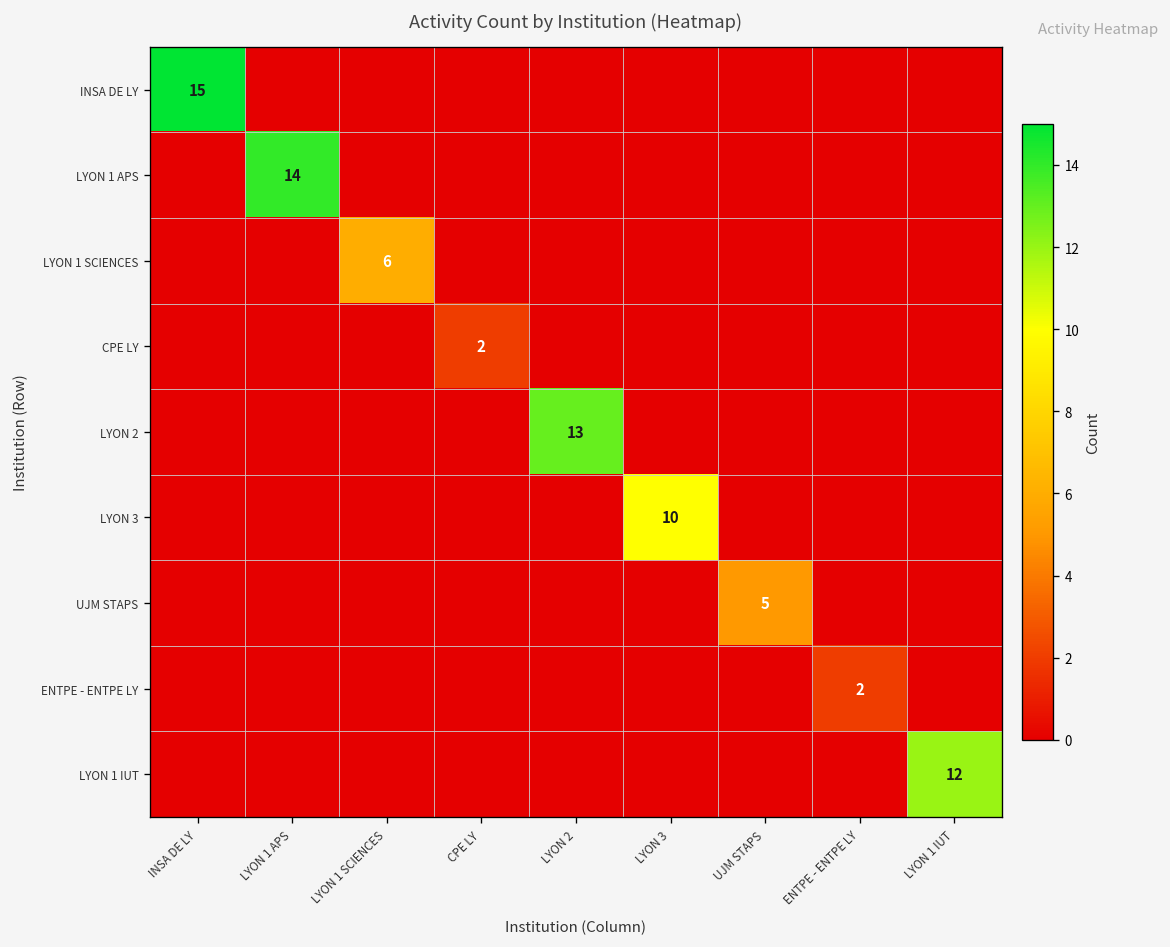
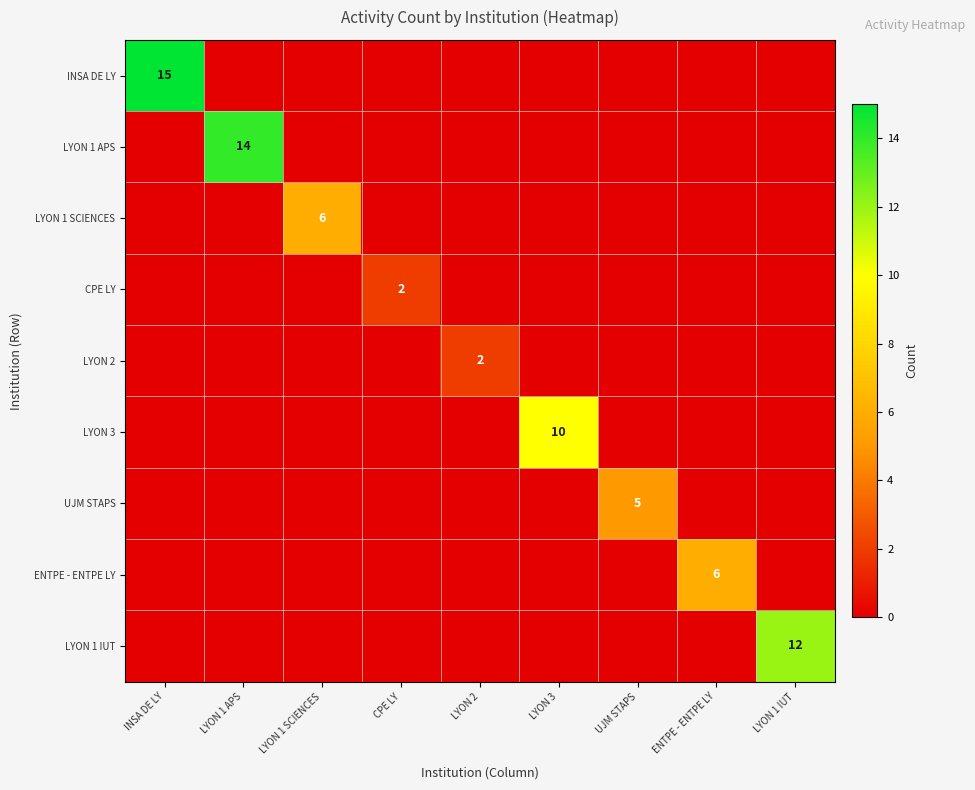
  {
    "INSA DE LY": {
      "INSA DE LY": 15
    },
    "LYON 1 APS": {
      "LYON 1 APS": 14
    },
    "LYON 1 SCIENCES": {
      "LYON 1 SCIENCES": 6
    },
    "CPE LY": {
      "CPE LY": 2
    },
    "LYON 2": {
-     "LYON 2": 13
+     "LYON 2": 2
    },
    "LYON 3": {
      "LYON 3": 10
    },
    "UJM STAPS": {
      "UJM STAPS": 5
    },
    "ENTPE - ENTPE LY": {
-     "ENTPE - ENTPE LY": 2
+     "ENTPE - ENTPE LY": 6
    },
    "LYON 1 IUT": {
      "LYON 1 IUT": 12
    }
  }
